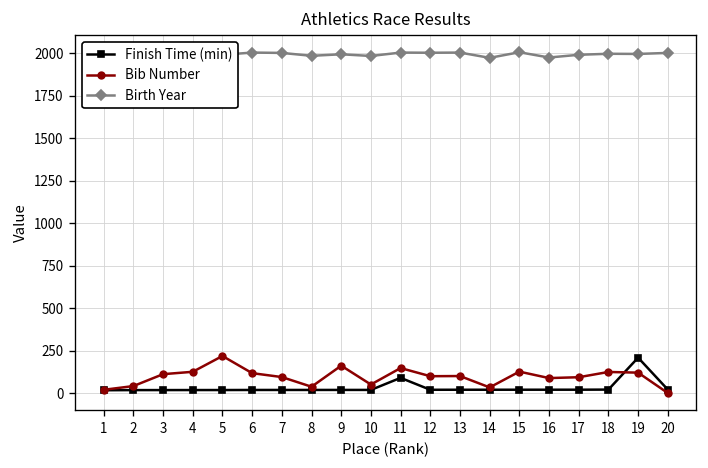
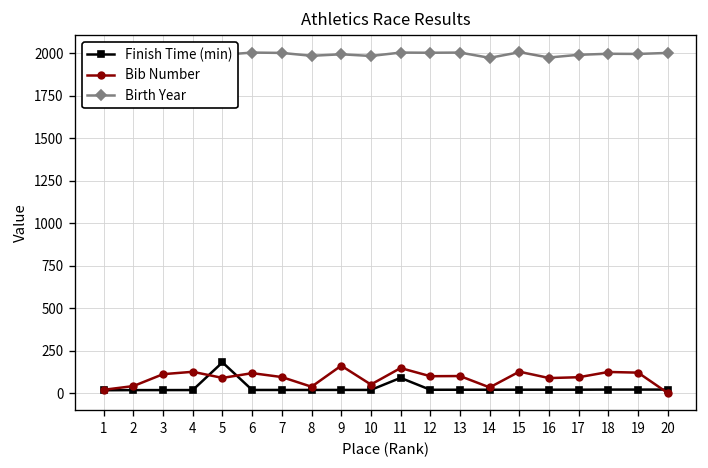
  {
    "Finish Time (min)": {
      "2": 20,
      "3": 20,
      "4": 20,
-     "5": 20,
+     "5": 180,
      "6": 20,
      "7": 20,
      "8": 20,
      "9": 20,
      "10": 20,
      "11": 90,
      "12": 20,
      "13": 20,
      "15": 20,
      "16": 20,
      "17": 20,
      "18": 20,
-     "19": 210,
+     "19": 20,
      "20": 20
    },
    "Bib Number": {
      "2": 40,
      "3": 110,
      "4": 130,
-     "5": 220,
+     "5": 90,
      "6": 120,
      "7": 100,
      "8": 40,
      "9": 160,
      "10": 50,
      "11": 150,
      "12": 100,
      "13": 100,
      "15": 130,
      "16": 90,
      "17": 90,
      "18": 130,
      "19": 120,
      "20": 0
    },
    "Birth Year": {
      "6": 2010,
      "7": 2000,
      "8": 1990,
      "9": 2000,
      "10": 1990,
      "11": 2010,
      "12": 2000,
      "13": 2010,
      "14": 1970,
      "15": 2010,
      "16": 1980,
      "17": 1990,
      "18": 2000,
      "19": 2000,
      "20": 2000
    }
  }
